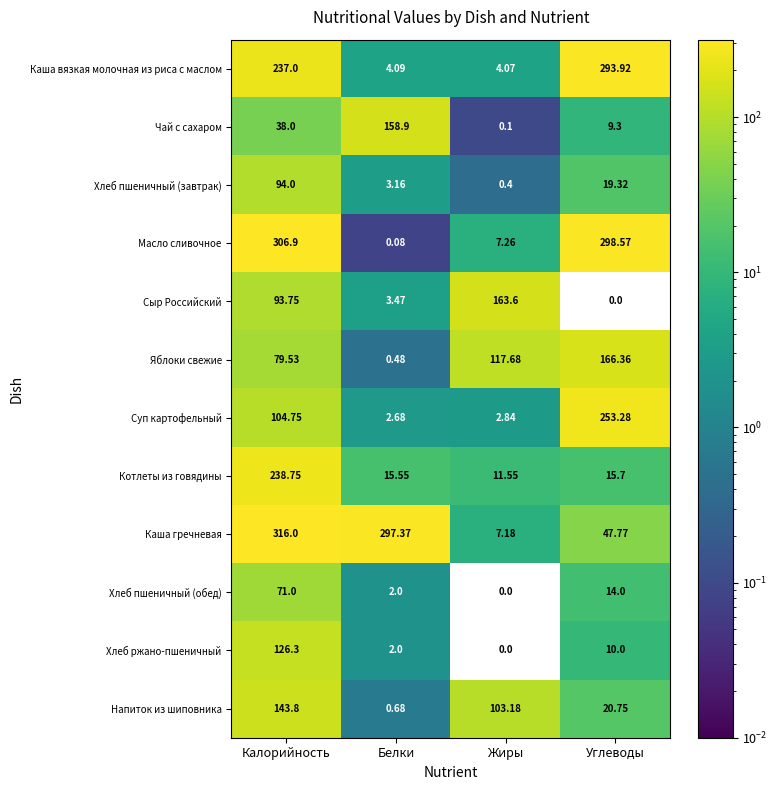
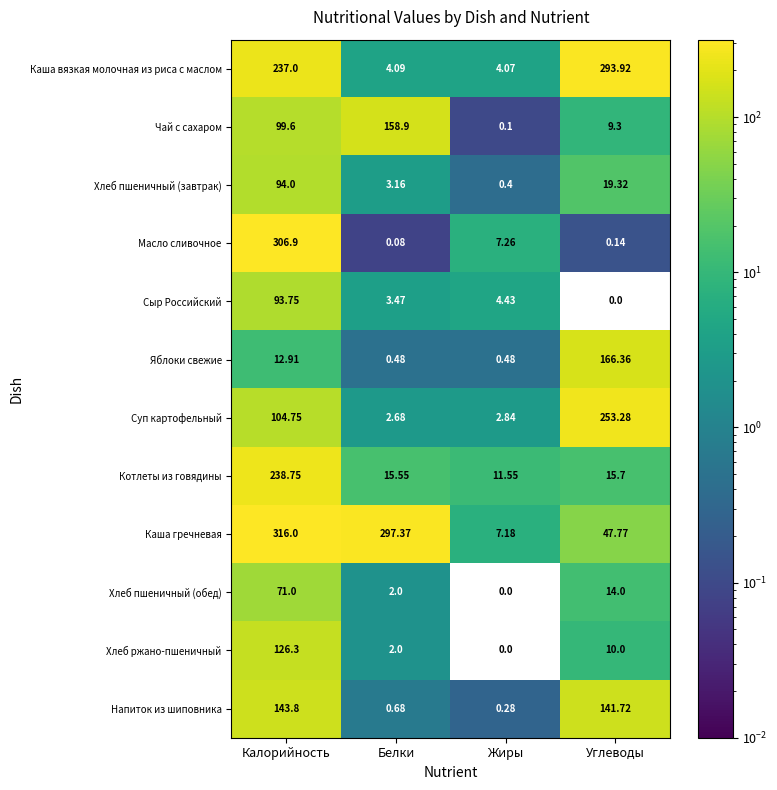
  {
    "Каша вязкая молочная из риса с маслом": {
      "Калорийность": 237.0,
      "Белки": 4.09,
      "Жиры": 4.07,
      "Углеводы": 293.92
    },
    "Чай с сахаром": {
-     "Калорийность": 38.0,
+     "Калорийность": 99.6,
      "Белки": 158.9,
      "Жиры": 0.1,
      "Углеводы": 9.3
    },
    "Хлеб пшеничный (завтрак)": {
      "Калорийность": 94.0,
      "Белки": 3.16,
      "Жиры": 0.4,
      "Углеводы": 19.32
    },
    "Масло сливочное": {
      "Калорийность": 306.9,
      "Белки": 0.08,
      "Жиры": 7.26,
-     "Углеводы": 298.57
+     "Углеводы": 0.14
    },
    "Сыр Российский": {
      "Калорийность": 93.75,
      "Белки": 3.47,
-     "Жиры": 163.6,
+     "Жиры": 4.43,
      "Углеводы": 0.0
    },
    "Яблоки свежие": {
-     "Калорийность": 79.53,
+     "Калорийность": 12.91,
      "Белки": 0.48,
-     "Жиры": 117.68,
+     "Жиры": 0.48,
      "Углеводы": 166.36
    },
    "Суп картофельный": {
      "Калорийность": 104.75,
      "Белки": 2.68,
      "Жиры": 2.84,
      "Углеводы": 253.28
    },
    "Котлеты из говядины": {
      "Калорийность": 238.75,
      "Белки": 15.55,
      "Жиры": 11.55,
      "Углеводы": 15.7
    },
    "Каша гречневая": {
      "Калорийность": 316.0,
      "Белки": 297.37,
      "Жиры": 7.18,
      "Углеводы": 47.77
    },
    "Хлеб пшеничный (обед)": {
      "Калорийность": 71.0,
      "Белки": 2.0,
      "Жиры": 0.0,
      "Углеводы": 14.0
    },
    "Хлеб ржано-пшеничный": {
      "Калорийность": 126.3,
      "Белки": 2.0,
      "Жиры": 0.0,
      "Углеводы": 10.0
    },
    "Напиток из шиповника": {
      "Калорийность": 143.8,
      "Белки": 0.68,
-     "Жиры": 103.18,
-     "Углеводы": 20.75
+     "Жиры": 0.28,
+     "Углеводы": 141.72
    }
  }
